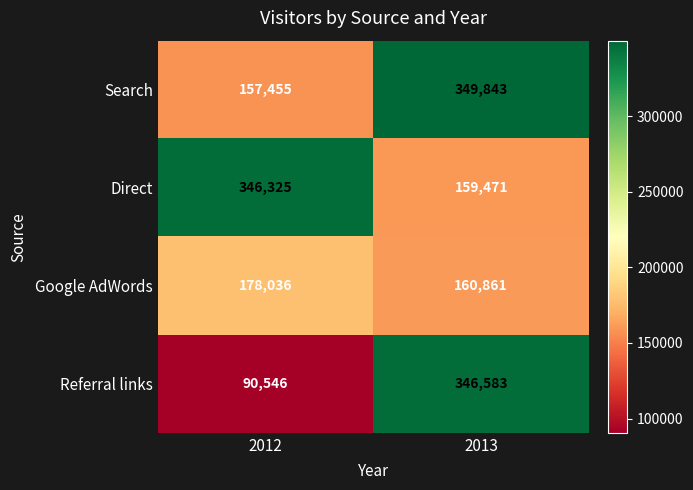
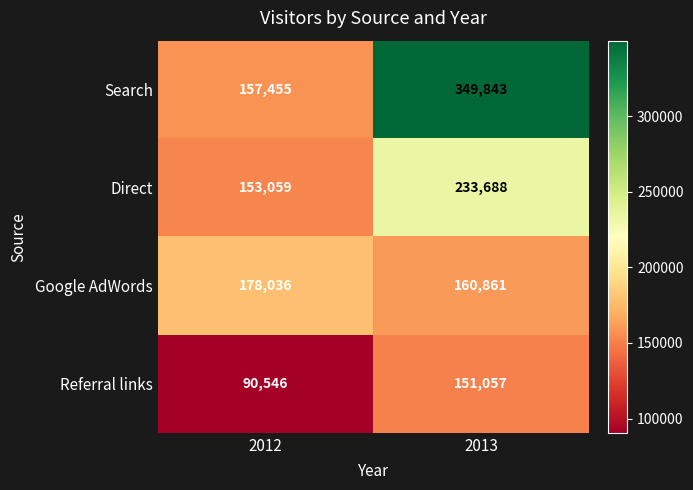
  {
    "Search": {
      "2012": "157,455",
      "2013": "349,843"
    },
    "Direct": {
-     "2012": "346,325",
-     "2013": "159,471"
+     "2012": "153,059",
+     "2013": "233,688"
    },
    "Google AdWords": {
      "2012": "178,036",
      "2013": "160,861"
    },
    "Referral links": {
      "2012": "90,546",
-     "2013": "346,583"
+     "2013": "151,057"
    }
  }
